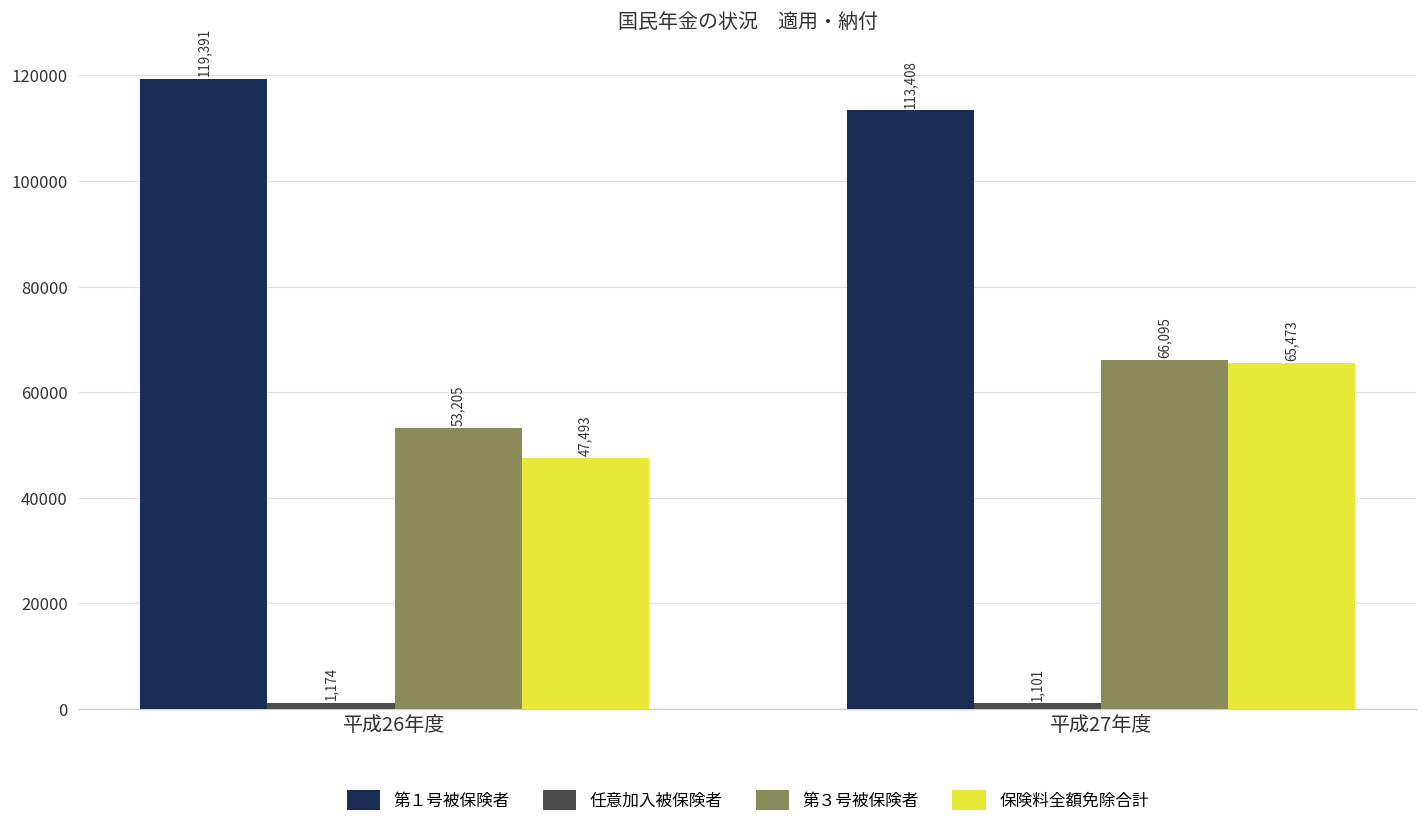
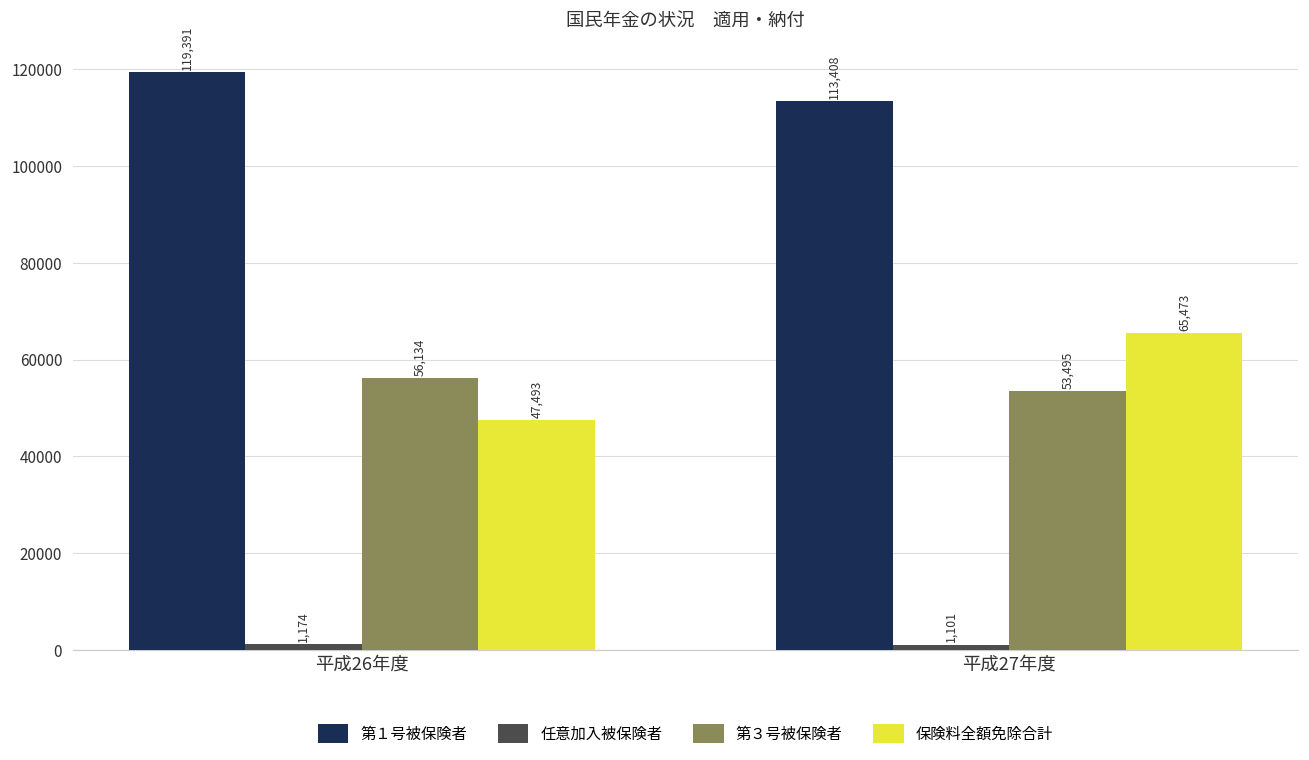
  {
    "第１号被保険者": {
      "平成26年度": "119,391",
      "平成27年度": "113,408"
    },
    "任意加入被保険者": {
      "平成26年度": "1,174",
      "平成27年度": "1,101"
    },
    "第３号被保険者": {
-     "平成26年度": "53,205",
-     "平成27年度": "66,095"
+     "平成26年度": "56,134",
+     "平成27年度": "53,495"
    },
    "保険料全額免除合計": {
      "平成26年度": "47,493",
      "平成27年度": "65,473"
    }
  }
